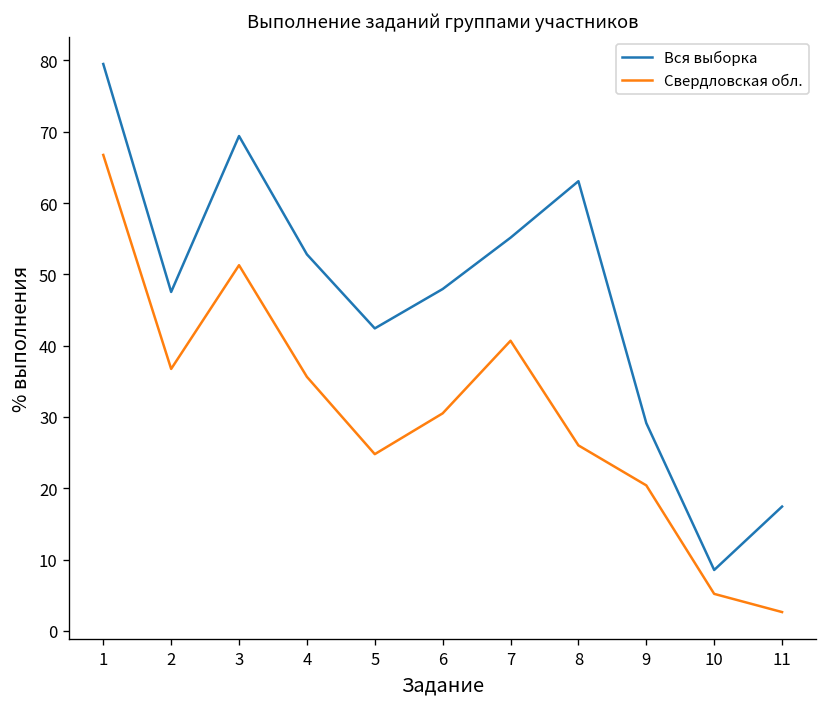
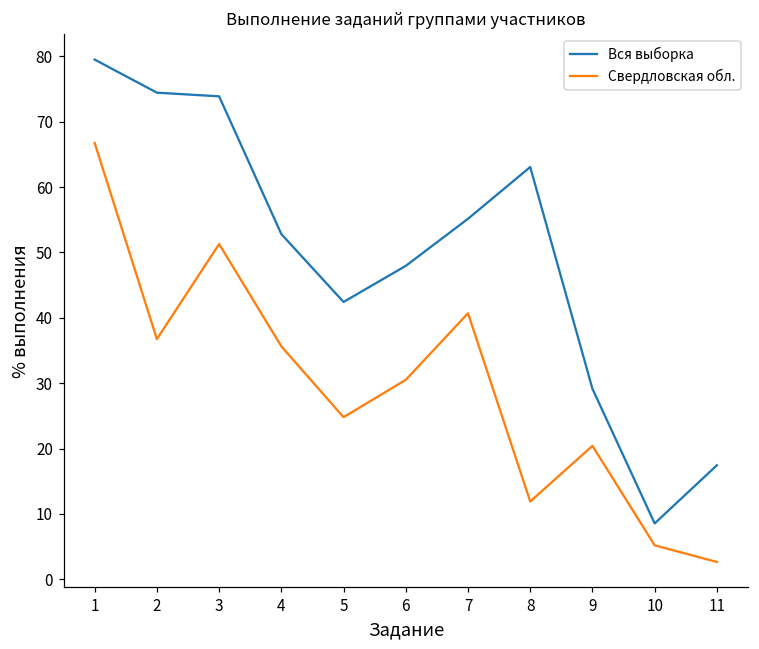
  {
    "Вся выборка": {
      "1": 79,
-     "2": 48,
-     "3": 69,
+     "2": 74,
+     "3": 74,
      "4": 53,
      "5": 42,
      "6": 48,
      "7": 55,
      "8": 63,
      "9": 29,
      "10": 9,
      "11": 17
    },
    "Свердловская обл.": {
      "1": 67,
      "2": 37,
      "3": 51,
      "4": 36,
      "5": 25,
      "6": 31,
      "7": 41,
-     "8": 26,
+     "8": 12,
      "9": 20,
      "10": 5,
      "11": 3
    }
  }
